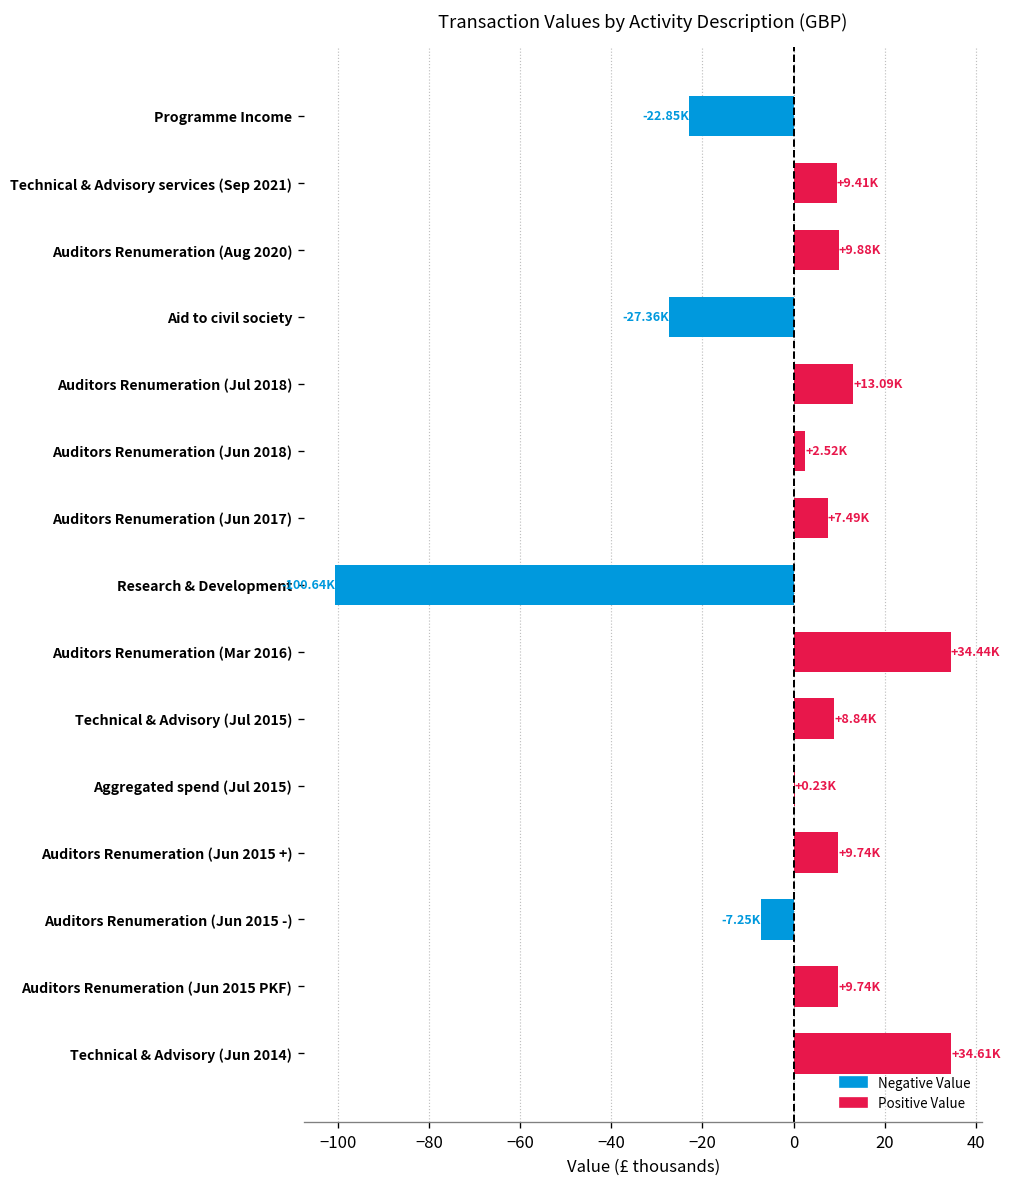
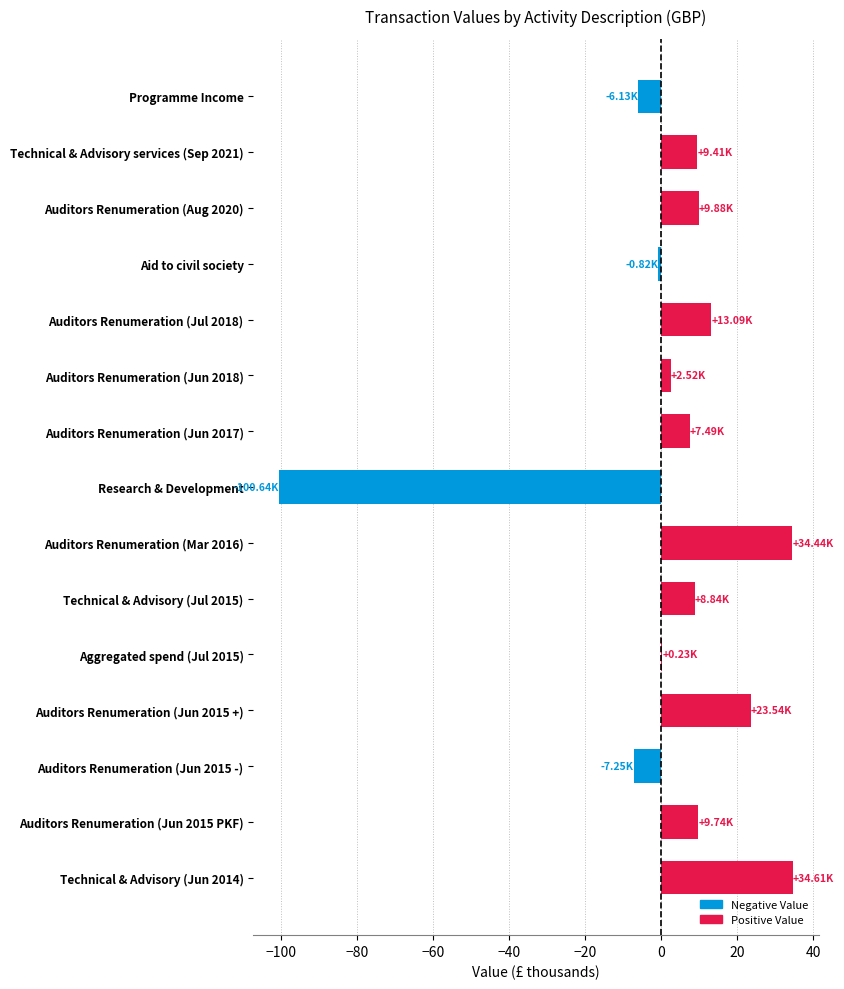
  {
-   "Programme Income": "-22.85K",
+   "Programme Income": "-6.13K",
    "Technical & Advisory services (Sep 2021)": "+9.41K",
    "Auditors Renumeration (Aug 2020)": "+9.88K",
-   "Aid to civil society": "-27.36K",
+   "Aid to civil society": "-0.82K",
    "Auditors Renumeration (Jul 2018)": "+13.09K",
    "Auditors Renumeration (Jun 2018)": "+2.52K",
    "Auditors Renumeration (Jun 2017)": "+7.49K",
    "Research & Development": "-100.64K",
    "Auditors Renumeration (Mar 2016)": "+34.44K",
    "Technical & Advisory (Jul 2015)": "+8.84K",
    "Aggregated spend (Jul 2015)": "+0.23K",
-   "Auditors Renumeration (Jun 2015 +)": "+9.74K",
+   "Auditors Renumeration (Jun 2015 +)": "+23.54K",
    "Auditors Renumeration (Jun 2015 -)": "-7.25K",
    "Auditors Renumeration (Jun 2015 PKF)": "+9.74K",
    "Technical & Advisory (Jun 2014)": "+34.61K"
  }
